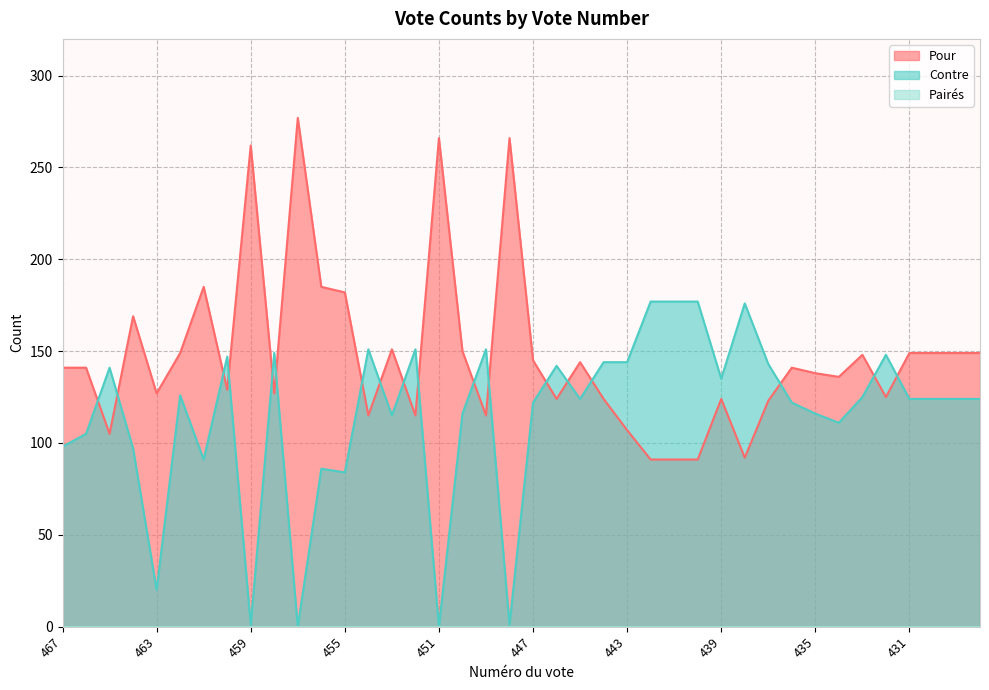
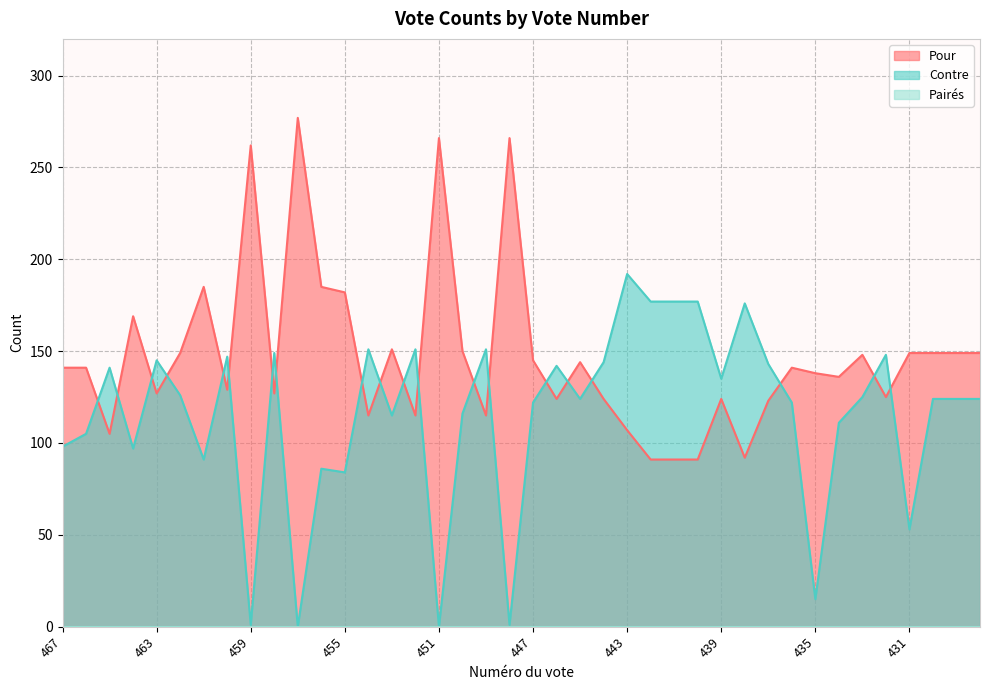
  {
    "Pour": {
      "467": 141,
      "463": 127,
      "459": 262,
      "455": 182,
      "451": 266,
      "447": 145,
      "443": 107,
      "439": 124,
      "435": 138,
      "431": 149
    },
    "Contre": {
      "467": 98,
-     "463": 20,
+     "463": 145,
      "455": 84,
      "447": 122,
-     "443": 144,
+     "443": 192,
      "439": 135,
-     "435": 116,
-     "431": 124
+     "435": 15,
+     "431": 53
    },
    "Pairés": {
      "467": 0,
      "463": 0,
      "455": 0,
      "447": 0,
      "443": 0,
      "439": 0,
      "435": 0,
      "431": 0
    }
  }
